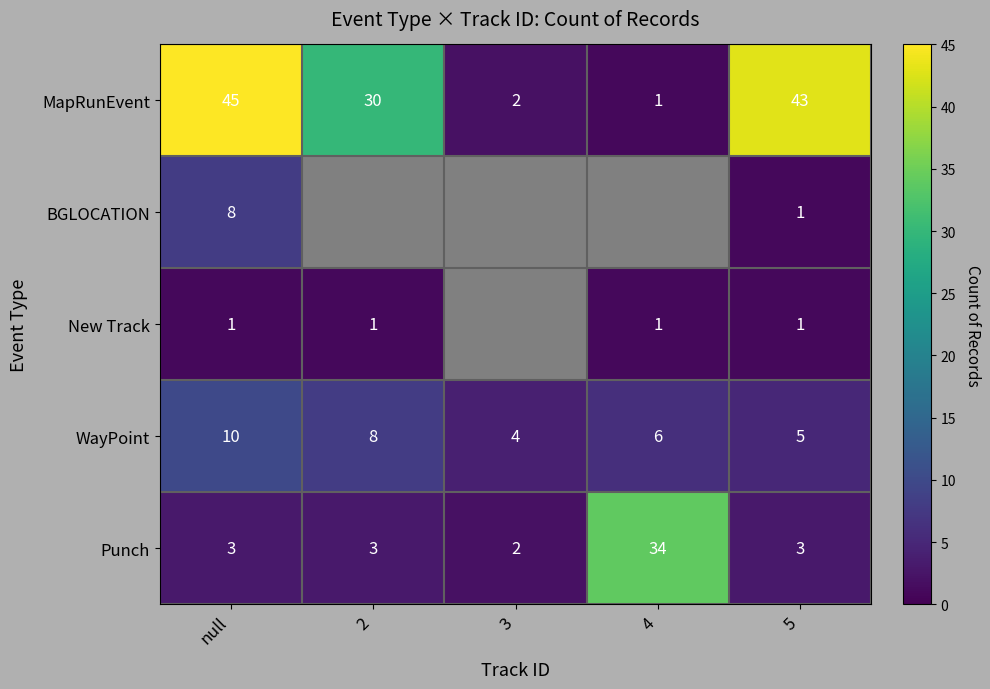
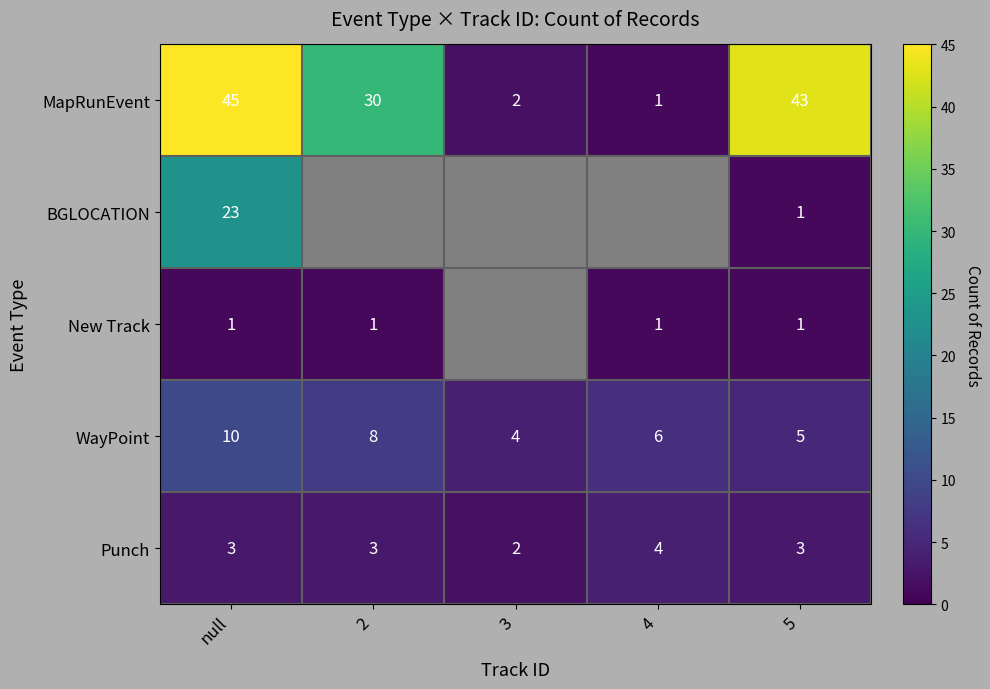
  {
    "MapRunEvent": {
      "null": 45,
      "2": 30,
      "3": 2,
      "4": 1,
      "5": 43
    },
    "BGLOCATION": {
-     "null": 8,
+     "null": 23,
      "5": 1
    },
    "New Track": {
      "null": 1,
      "2": 1,
      "4": 1,
      "5": 1
    },
    "WayPoint": {
      "null": 10,
      "2": 8,
      "3": 4,
      "4": 6,
      "5": 5
    },
    "Punch": {
      "null": 3,
      "2": 3,
      "3": 2,
-     "4": 34,
+     "4": 4,
      "5": 3
    }
  }
